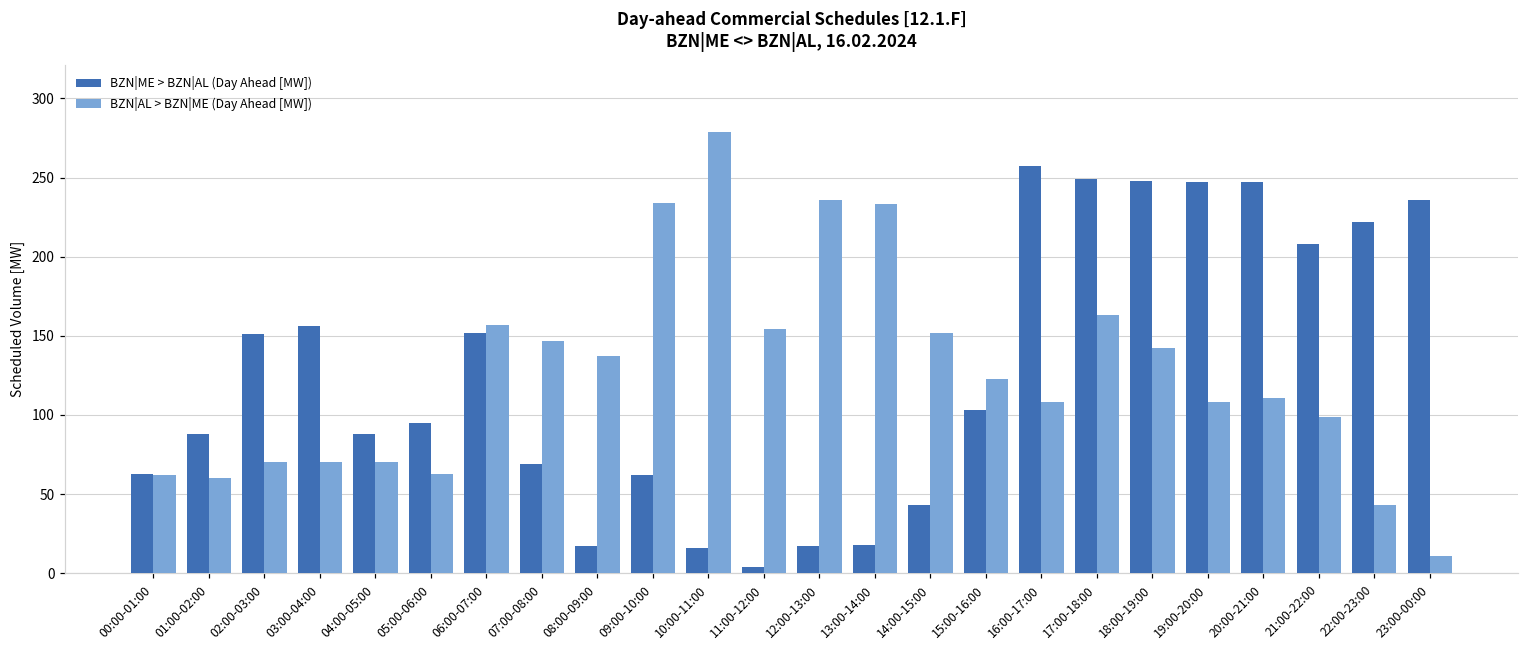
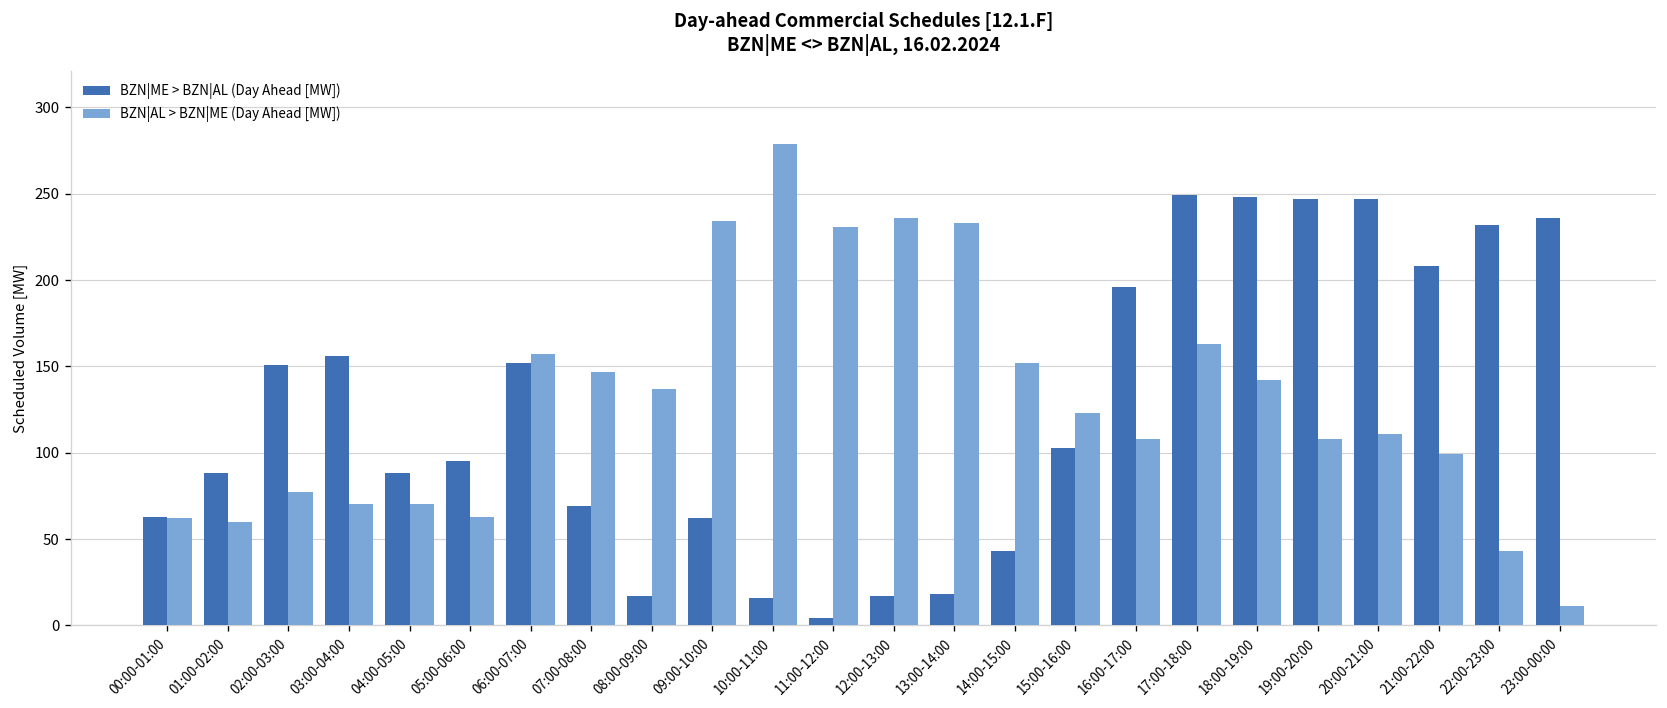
  {
    "BZN|ME > BZN|AL (Day Ahead [MW])": {
      "00:00-01:00": 63,
      "01:00-02:00": 88,
      "02:00-03:00": 151,
      "03:00-04:00": 156,
      "04:00-05:00": 88,
      "05:00-06:00": 95,
      "06:00-07:00": 152,
      "07:00-08:00": 69,
      "08:00-09:00": 17,
      "09:00-10:00": 62,
      "10:00-11:00": 16,
      "11:00-12:00": 4,
      "12:00-13:00": 17,
      "13:00-14:00": 18,
      "14:00-15:00": 43,
      "15:00-16:00": 103,
-     "16:00-17:00": 257,
+     "16:00-17:00": 196,
      "17:00-18:00": 249,
      "18:00-19:00": 248,
      "19:00-20:00": 247,
      "20:00-21:00": 247,
      "21:00-22:00": 208,
-     "22:00-23:00": 222,
+     "22:00-23:00": 232,
      "23:00-00:00": 236
    },
    "BZN|AL > BZN|ME (Day Ahead [MW])": {
      "00:00-01:00": 62,
      "01:00-02:00": 60,
-     "02:00-03:00": 70,
+     "02:00-03:00": 77,
      "03:00-04:00": 70,
      "04:00-05:00": 70,
      "05:00-06:00": 63,
      "06:00-07:00": 157,
      "07:00-08:00": 147,
      "08:00-09:00": 137,
      "09:00-10:00": 234,
      "10:00-11:00": 279,
-     "11:00-12:00": 154,
+     "11:00-12:00": 231,
      "12:00-13:00": 236,
      "13:00-14:00": 233,
      "14:00-15:00": 152,
      "15:00-16:00": 123,
      "16:00-17:00": 108,
      "17:00-18:00": 163,
      "18:00-19:00": 142,
      "19:00-20:00": 108,
      "20:00-21:00": 111,
      "21:00-22:00": 99,
      "22:00-23:00": 43,
      "23:00-00:00": 11
    }
  }
